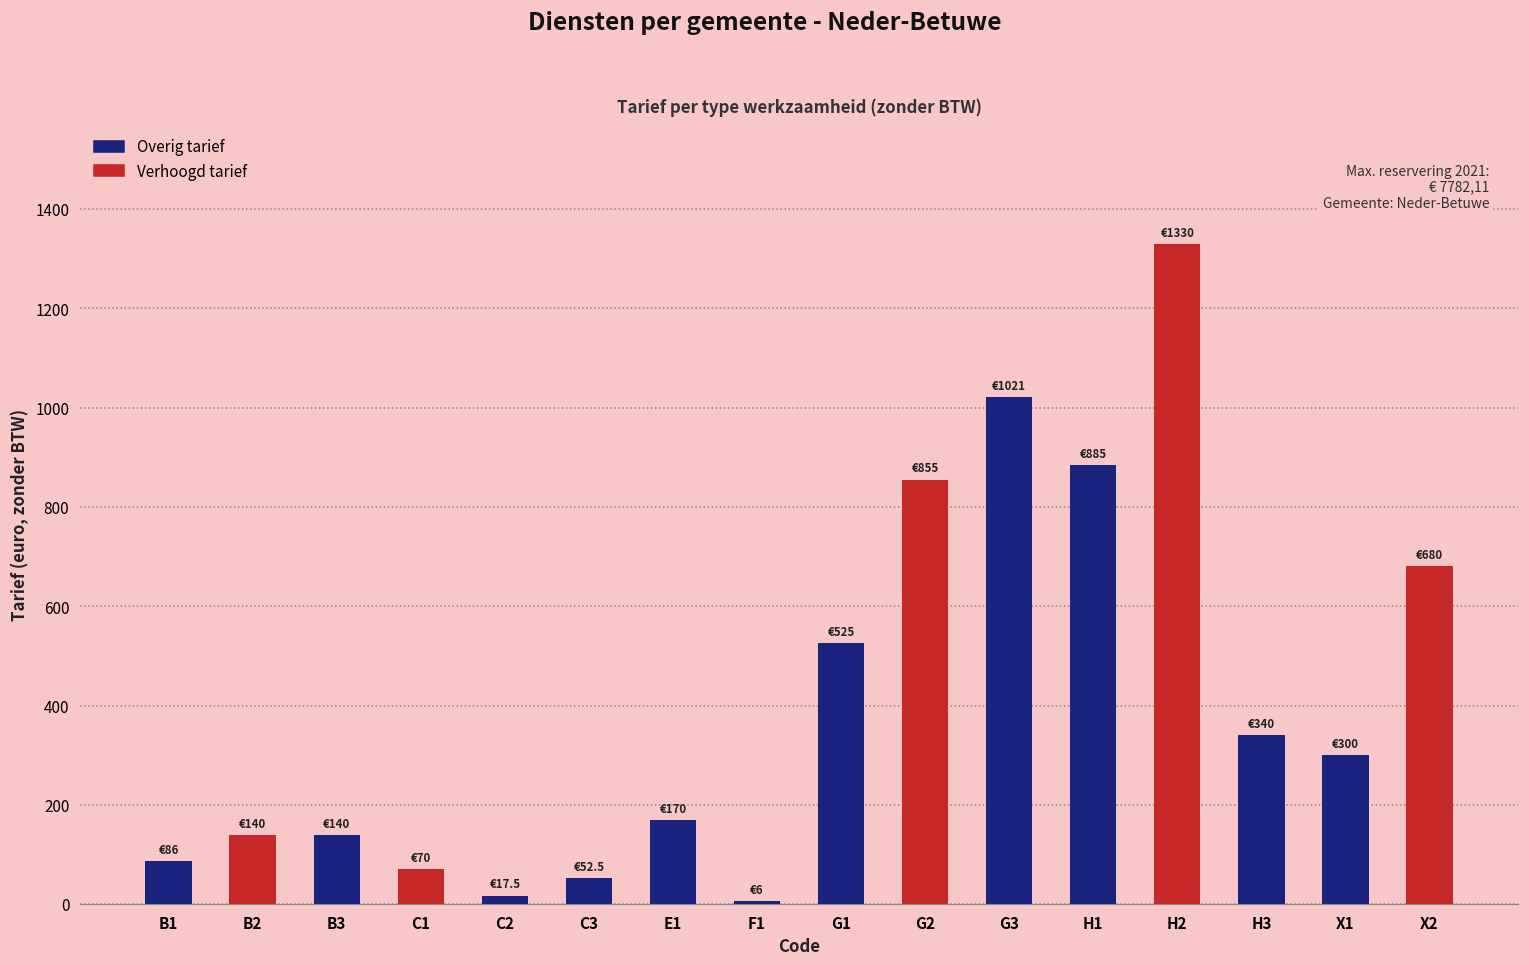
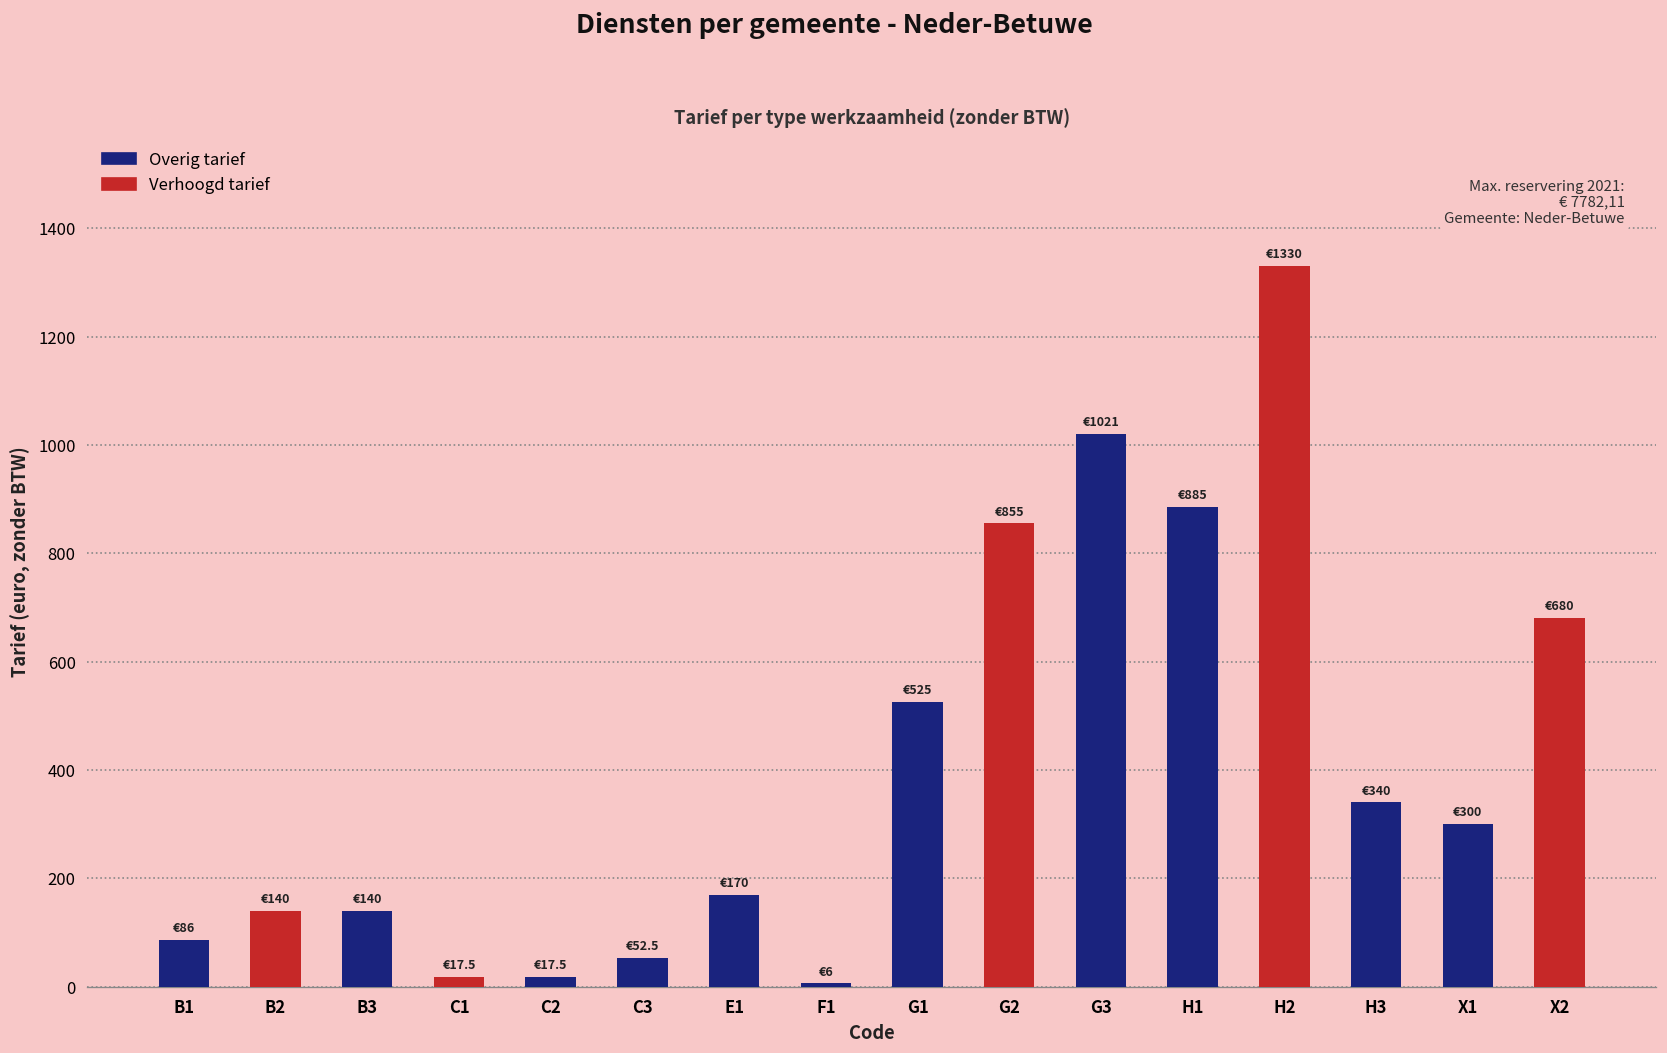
  {
    "B1": "€86",
    "B2": "€140",
    "B3": "€140",
-   "C1": "€70",
+   "C1": "€17.5",
    "C2": "€17.5",
    "C3": "€52.5",
    "E1": "€170",
    "F1": "€6",
    "G1": "€525",
    "G2": "€855",
    "G3": "€1021",
    "H1": "€885",
    "H2": "€1330",
    "H3": "€340",
    "X1": "€300",
    "X2": "€680"
  }
